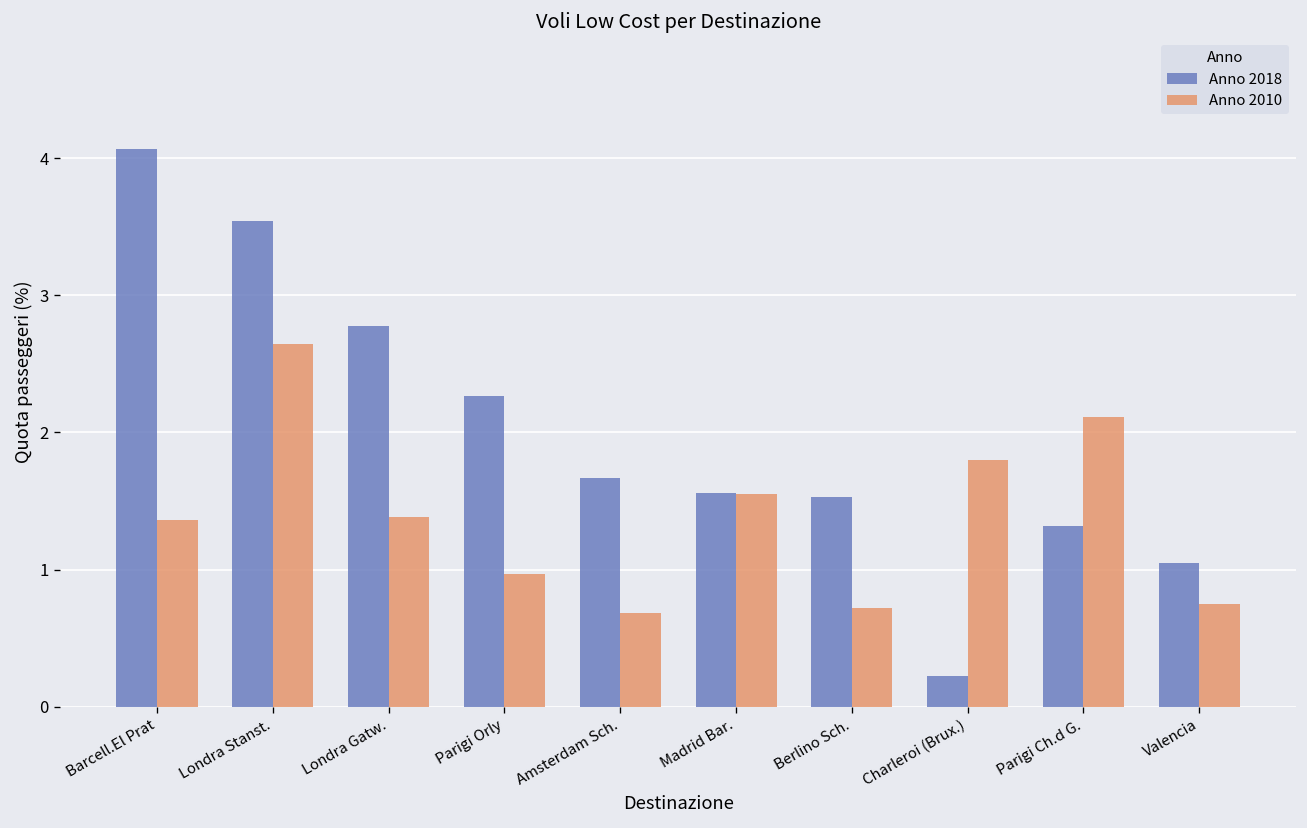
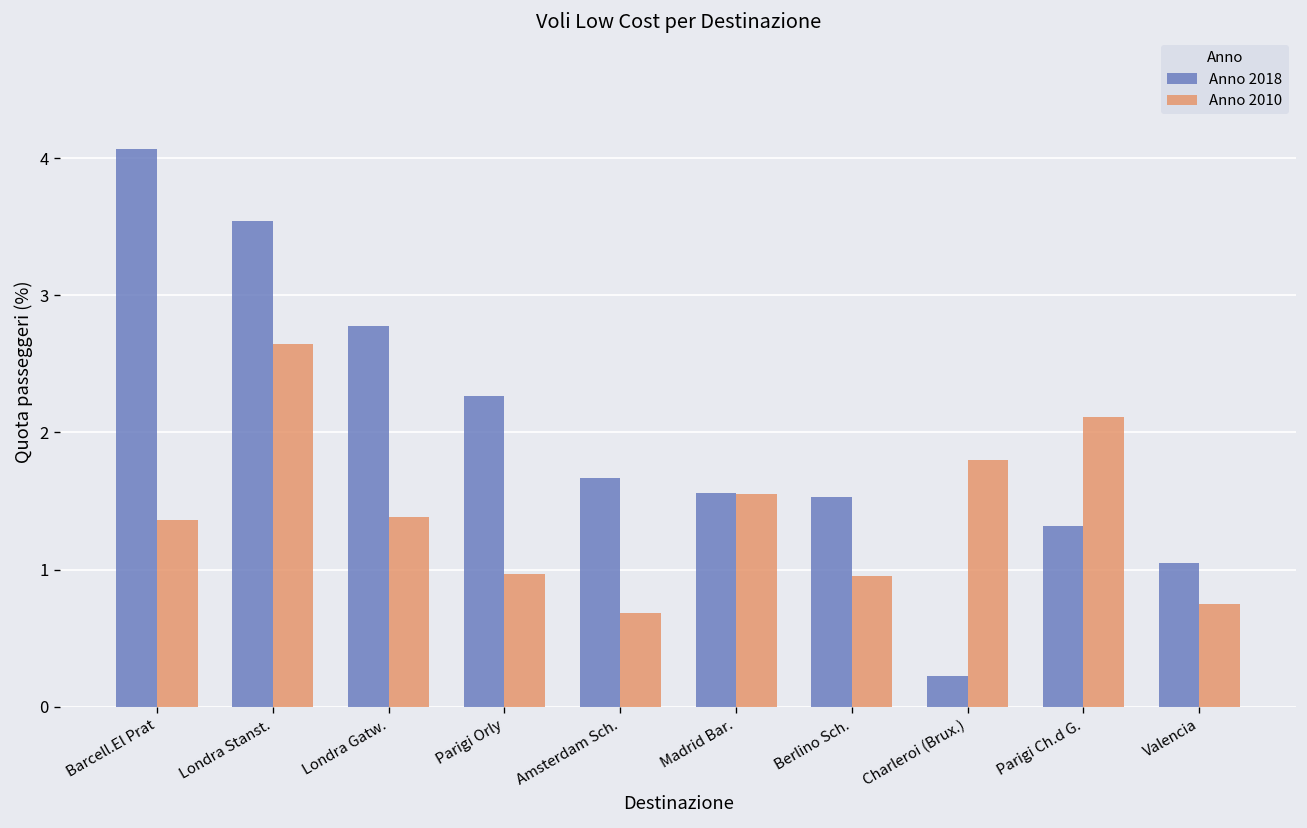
  {
    "Anno 2018": {
      "Barcell.El Prat": 4.07,
      "Londra Stanst.": 3.55,
      "Londra Gatw.": 2.77,
      "Parigi Orly": 2.27,
      "Amsterdam Sch.": 1.67,
      "Madrid Bar.": 1.56,
      "Berlino Sch.": 1.53,
      "Charleroi (Brux.)": 0.23,
      "Parigi Ch.d G.": 1.32,
      "Valencia": 1.04
    },
    "Anno 2010": {
      "Barcell.El Prat": 1.36,
      "Londra Stanst.": 2.64,
      "Londra Gatw.": 1.39,
      "Parigi Orly": 0.97,
      "Amsterdam Sch.": 0.69,
      "Madrid Bar.": 1.55,
-     "Berlino Sch.": 0.72,
+     "Berlino Sch.": 0.95,
      "Charleroi (Brux.)": 1.80,
      "Parigi Ch.d G.": 2.11,
      "Valencia": 0.75
    }
  }
